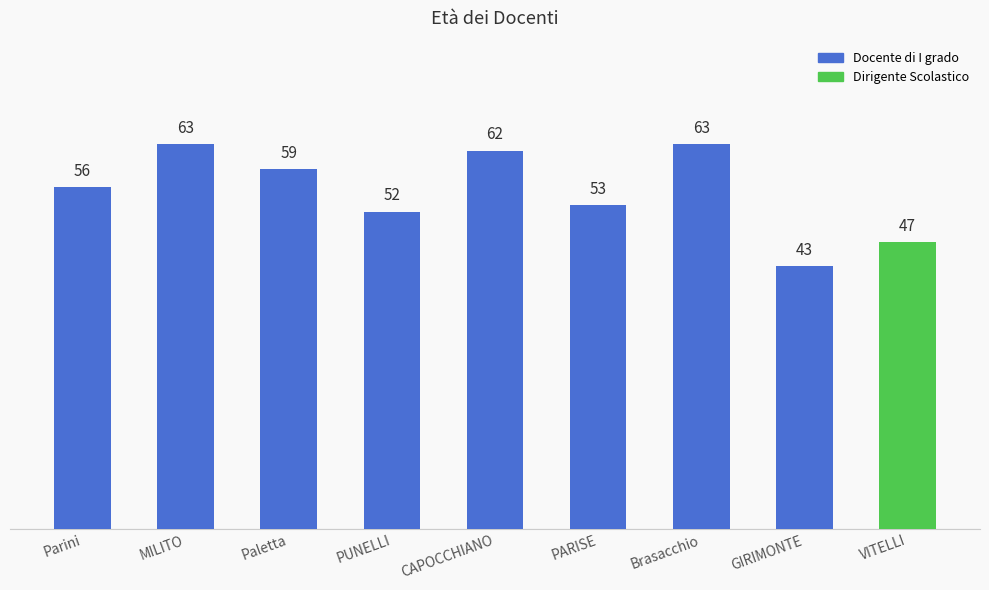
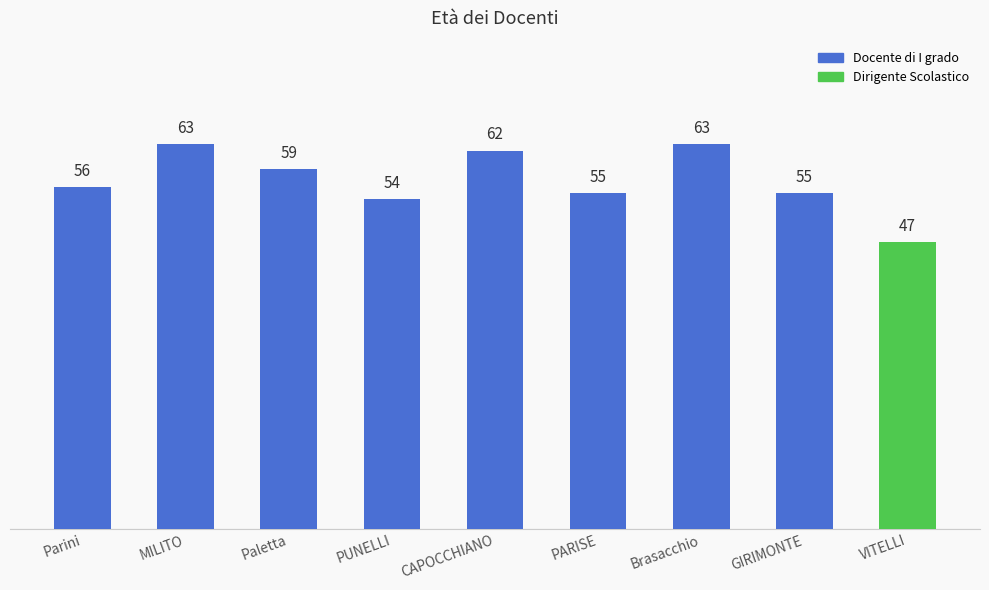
  {
    "Parini": 56,
    "MILITO": 63,
    "Paletta": 59,
-   "PUNELLI": 52,
+   "PUNELLI": 54,
    "CAPOCCHIANO": 62,
-   "PARISE": 53,
+   "PARISE": 55,
    "Brasacchio": 63,
-   "GIRIMONTE": 43,
+   "GIRIMONTE": 55,
    "VITELLI": 47
  }
